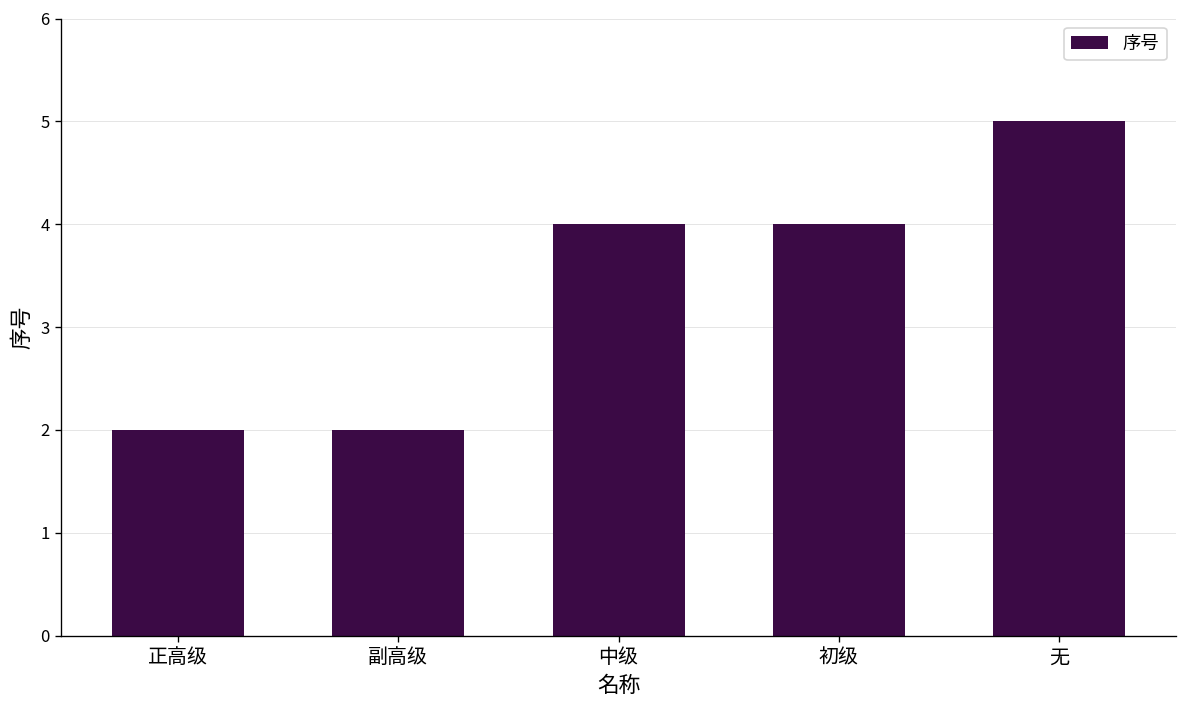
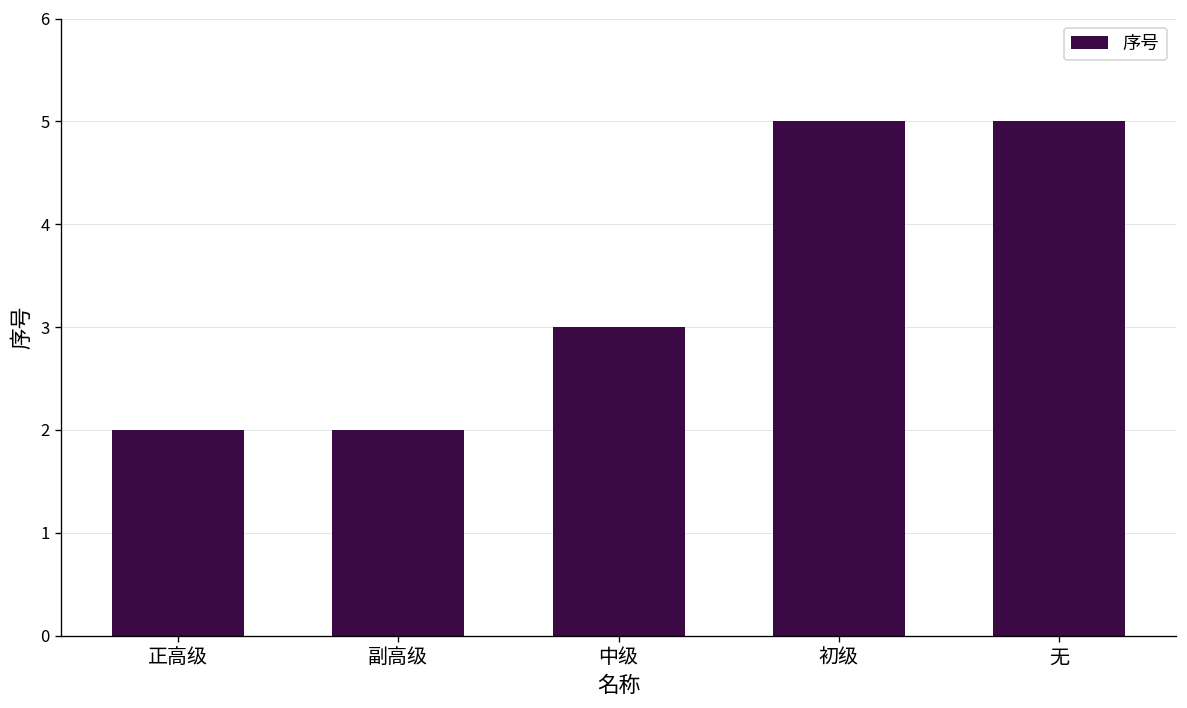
  {
    "正高级": 2,
    "副高级": 2,
-   "中级": 4,
-   "初级": 4,
+   "中级": 3,
+   "初级": 5,
    "无": 5
  }
